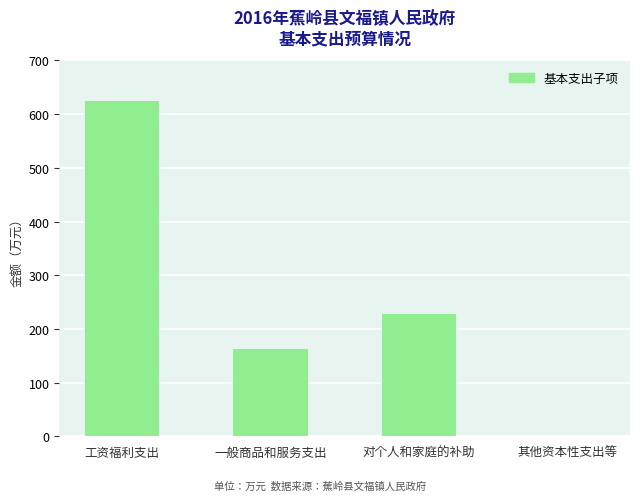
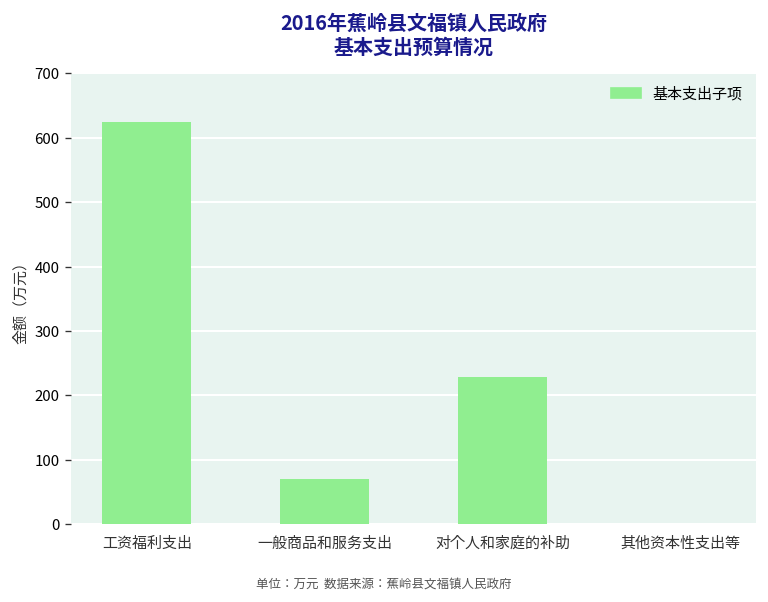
  {
    "工资福利支出": 620,
-   "一般商品和服务支出": 160,
+   "一般商品和服务支出": 70,
    "对个人和家庭的补助": 230,
    "其他资本性支出等": 0
  }
